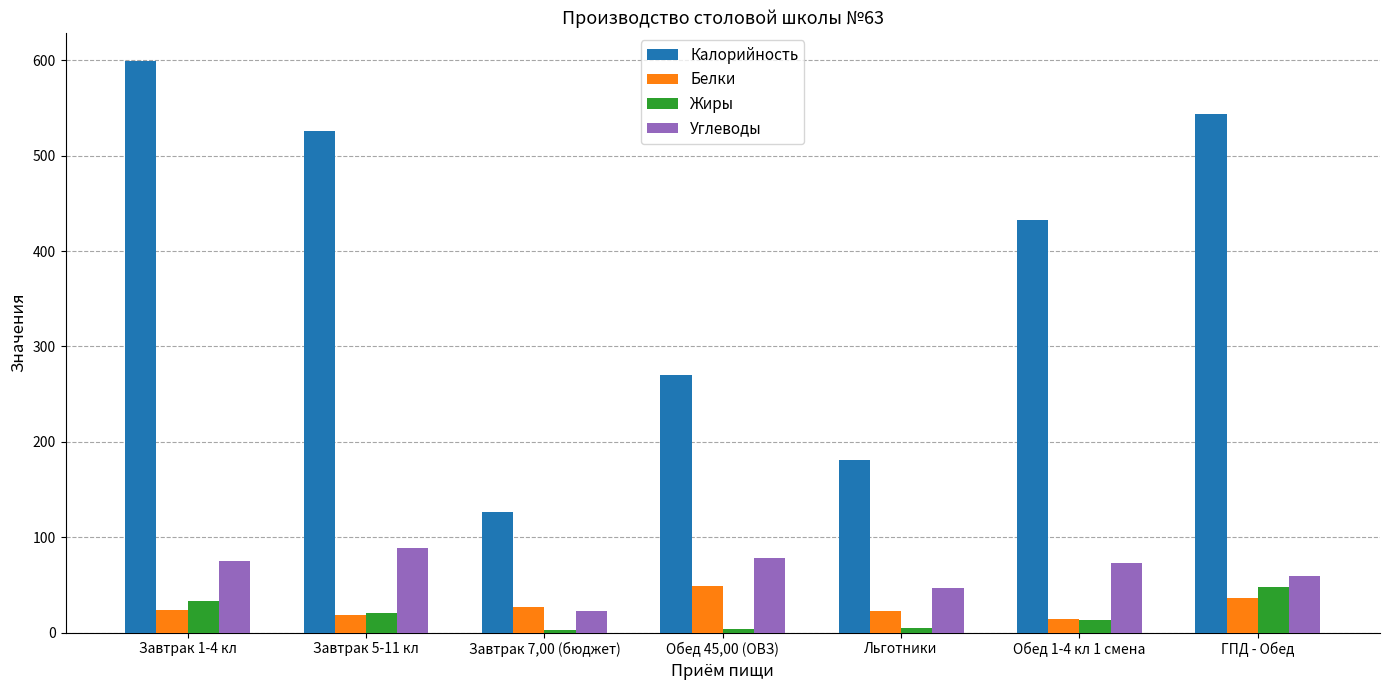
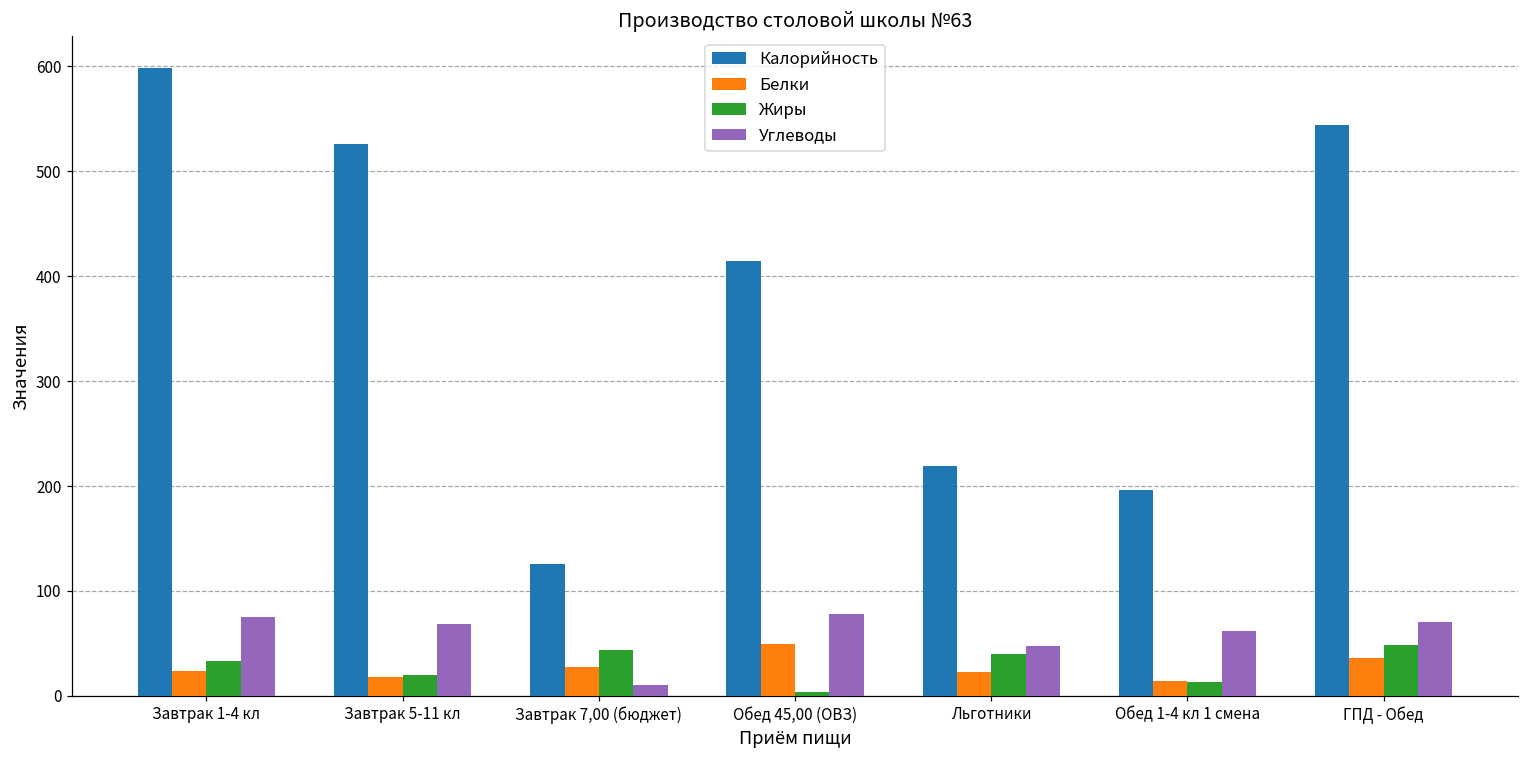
  {
    "Калорийность": {
      "Завтрак 1-4 кл": 600,
      "Завтрак 5-11 кл": 530,
      "Завтрак 7,00 (бюджет)": 130,
-     "Обед 45,00 (ОВЗ)": 270,
-     "Льготники": 180,
-     "Обед 1-4 кл 1 смена": 430,
+     "Обед 45,00 (ОВЗ)": 420,
+     "Льготники": 220,
+     "Обед 1-4 кл 1 смена": 200,
      "ГПД - Обед": 540
    },
    "Белки": {
      "Завтрак 1-4 кл": 20,
      "Завтрак 5-11 кл": 20,
      "Завтрак 7,00 (бюджет)": 30,
      "Обед 45,00 (ОВЗ)": 50,
      "Льготники": 20,
      "Обед 1-4 кл 1 смена": 10,
      "ГПД - Обед": 40
    },
    "Жиры": {
      "Завтрак 1-4 кл": 30,
      "Завтрак 5-11 кл": 20,
-     "Завтрак 7,00 (бюджет)": 0,
+     "Завтрак 7,00 (бюджет)": 40,
      "Обед 45,00 (ОВЗ)": 0,
-     "Льготники": 10,
+     "Льготники": 40,
      "Обед 1-4 кл 1 смена": 10,
      "ГПД - Обед": 50
    },
    "Углеводы": {
      "Завтрак 1-4 кл": 80,
-     "Завтрак 5-11 кл": 90,
-     "Завтрак 7,00 (бюджет)": 20,
+     "Завтрак 5-11 кл": 70,
+     "Завтрак 7,00 (бюджет)": 10,
      "Обед 45,00 (ОВЗ)": 80,
      "Льготники": 50,
-     "Обед 1-4 кл 1 смена": 70,
-     "ГПД - Обед": 60
+     "Обед 1-4 кл 1 смена": 60,
+     "ГПД - Обед": 70
    }
  }
